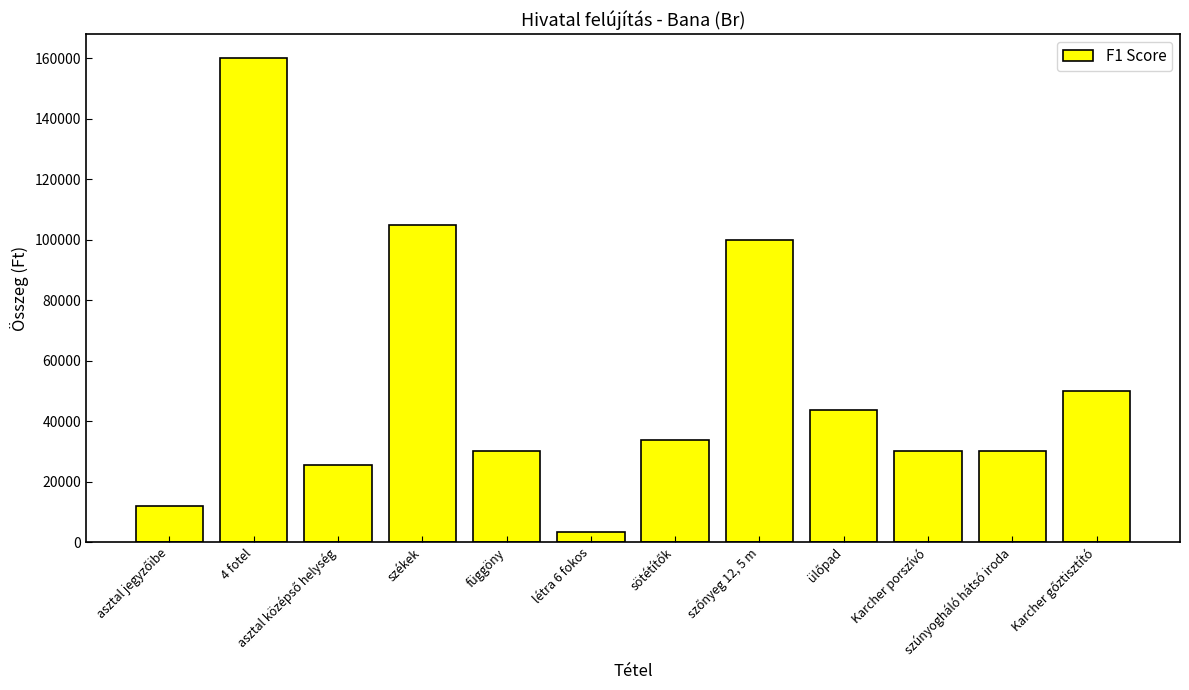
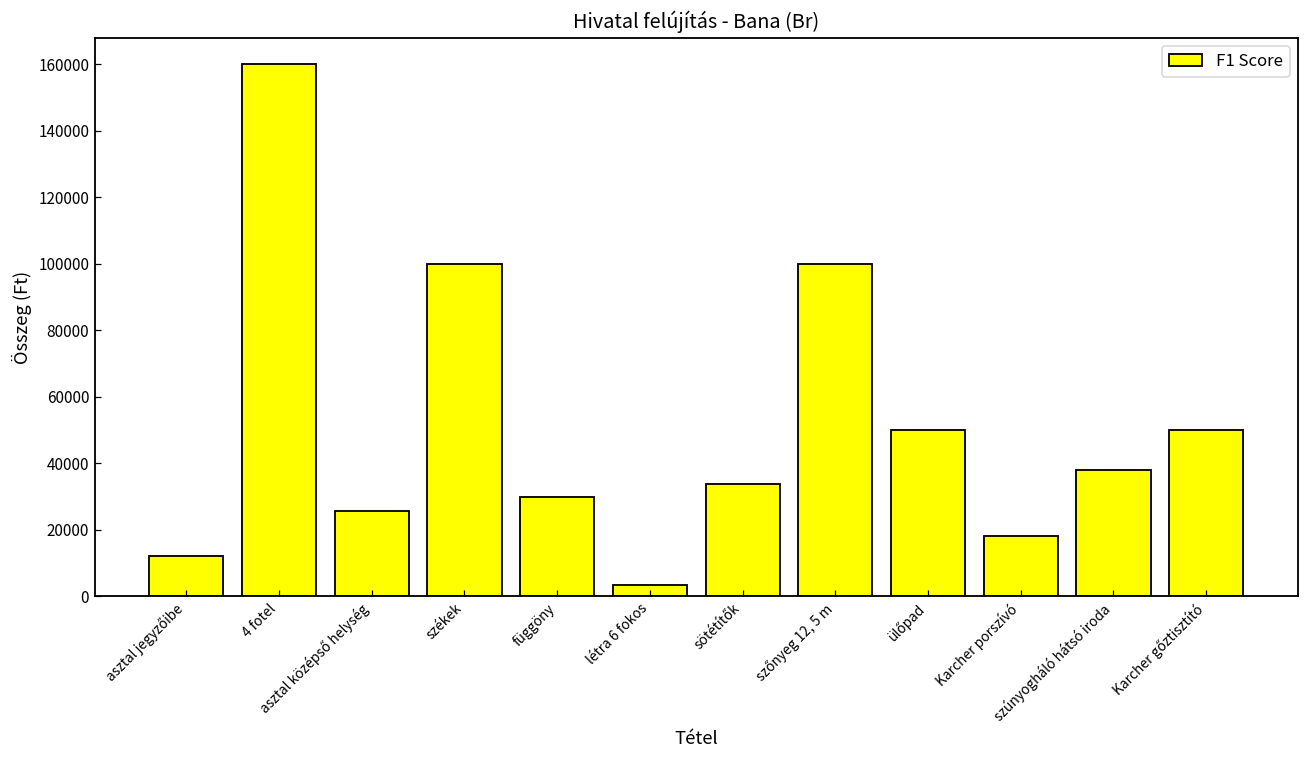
  {
    "asztal jegyzőibe": 12000,
    "4 fotel": 160000,
    "asztal középső helység": 26000,
-   "székek": 105000,
+   "székek": 100000,
    "függöny": 30000,
    "létra 6 fokos": 3000,
    "sötétítők": 34000,
    "szőnyeg 12, 5 m": 100000,
-   "ülőpad": 44000,
-   "Karcher porszívó": 30000,
-   "szúnyogháló hátsó iroda": 30000,
+   "ülőpad": 50000,
+   "Karcher porszívó": 18000,
+   "szúnyogháló hátsó iroda": 38000,
    "Karcher gőztisztító": 50000
  }
